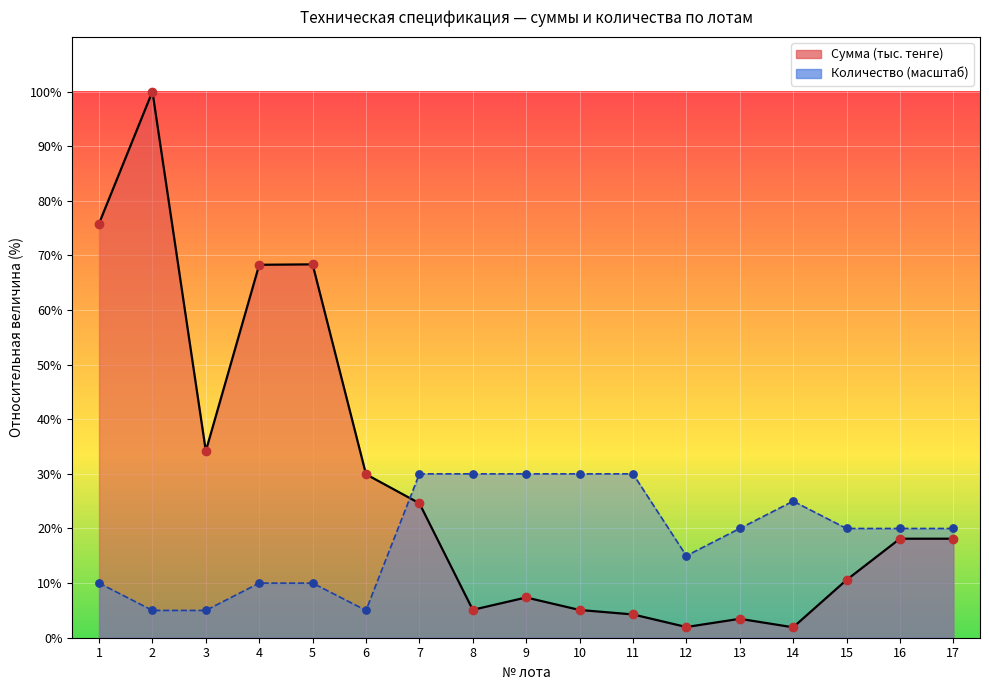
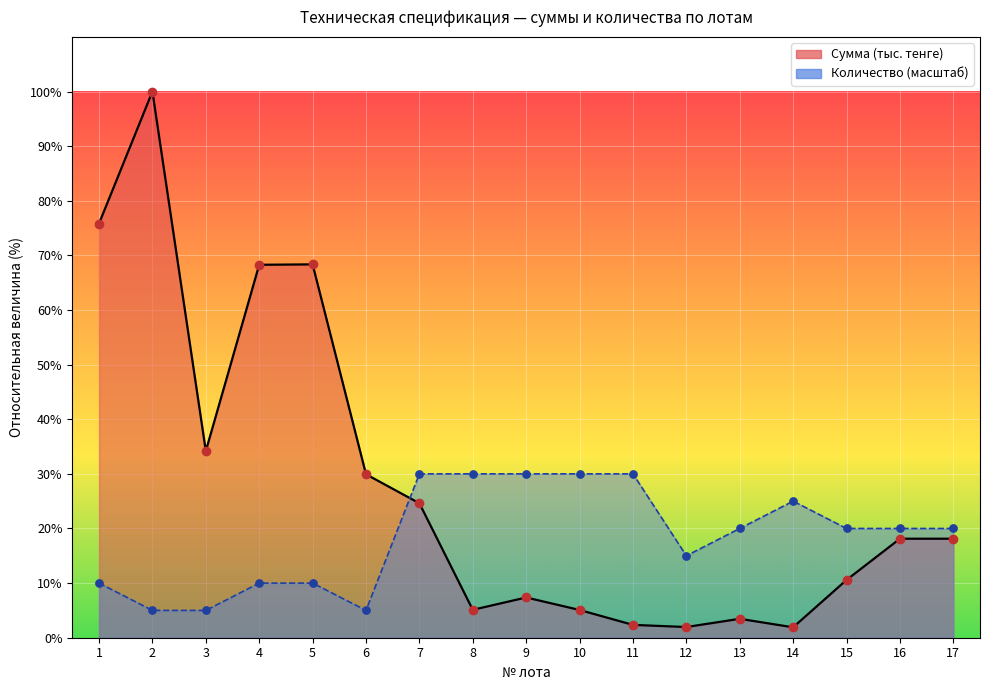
  {
    "Сумма (тыс. тенге)": {
      "1": "76%",
      "2": "100%",
      "3": "34%",
      "4": "68%",
      "5": "68%",
      "6": "30%",
      "7": "25%",
      "8": "5%",
      "9": "7%",
      "10": "5%",
-     "11": "4%",
+     "11": "2%",
      "12": "2%",
      "13": "3%",
      "14": "2%",
      "15": "11%",
      "16": "18%",
      "17": "18%"
    },
    "Количество (масштаб)": {
      "1": "10%",
      "2": "5%",
      "3": "5%",
      "4": "10%",
      "5": "10%",
      "6": "5%",
      "7": "30%",
      "8": "30%",
      "9": "30%",
      "10": "30%",
      "11": "30%",
      "12": "15%",
      "13": "20%",
      "14": "25%",
      "15": "20%",
      "16": "20%",
      "17": "20%"
    }
  }
